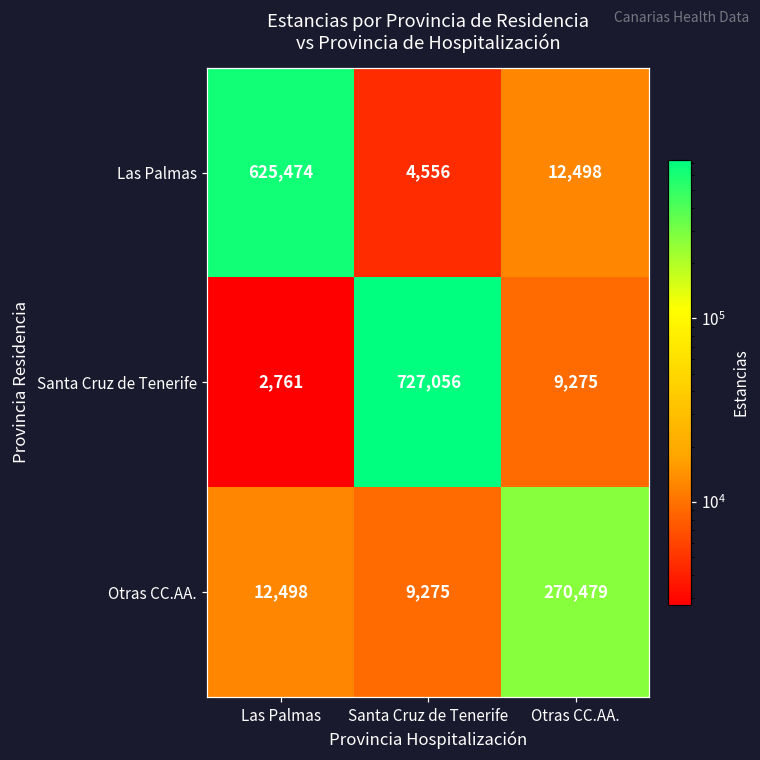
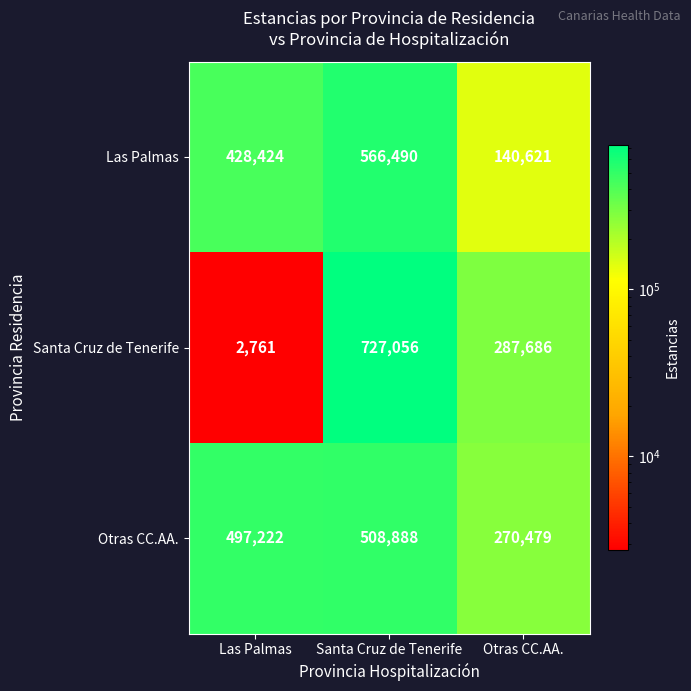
  {
    "Las Palmas": {
-     "Las Palmas": "625,474",
-     "Santa Cruz de Tenerife": "4,556",
-     "Otras CC.AA.": "12,498"
+     "Las Palmas": "428,424",
+     "Santa Cruz de Tenerife": "566,490",
+     "Otras CC.AA.": "140,621"
    },
    "Santa Cruz de Tenerife": {
      "Las Palmas": "2,761",
      "Santa Cruz de Tenerife": "727,056",
-     "Otras CC.AA.": "9,275"
+     "Otras CC.AA.": "287,686"
    },
    "Otras CC.AA.": {
-     "Las Palmas": "12,498",
-     "Santa Cruz de Tenerife": "9,275",
+     "Las Palmas": "497,222",
+     "Santa Cruz de Tenerife": "508,888",
      "Otras CC.AA.": "270,479"
    }
  }
